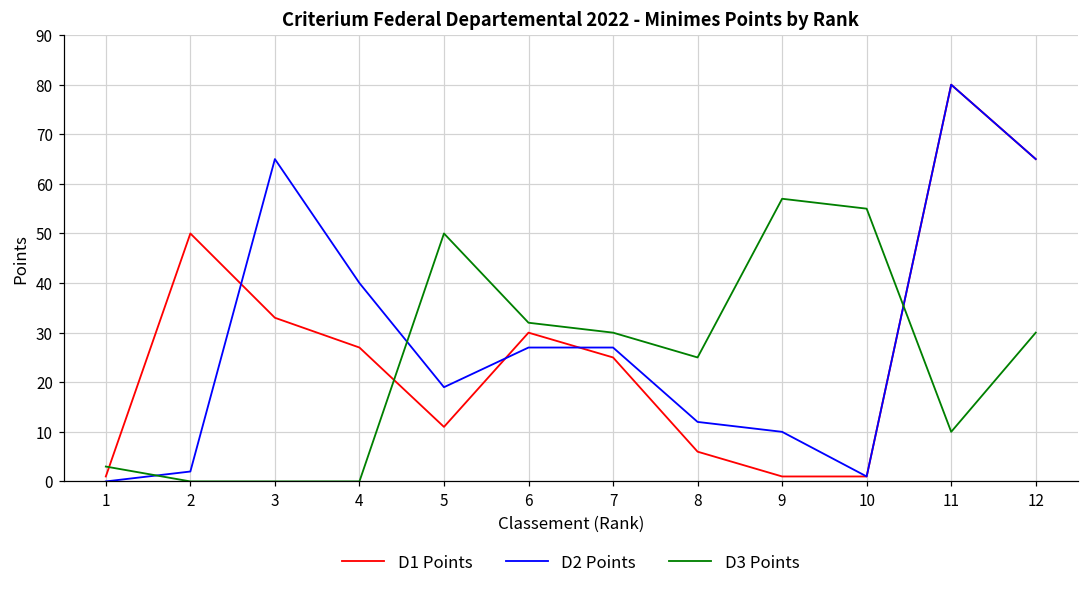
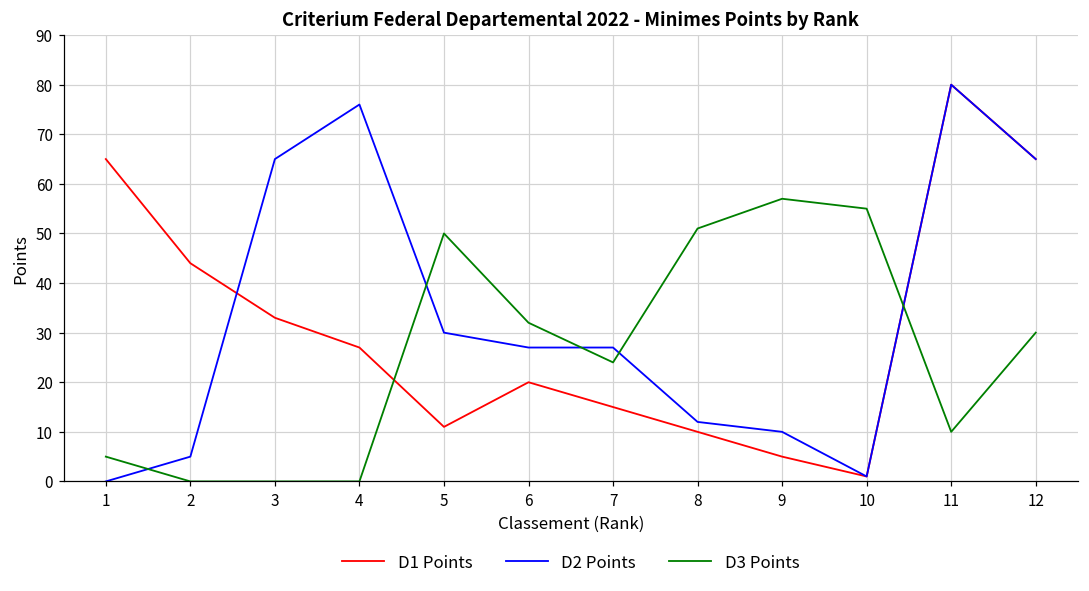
  {
    "D1 Points": {
-     "1": 1,
-     "2": 50,
+     "1": 65,
+     "2": 44,
      "3": 33,
      "4": 27,
      "5": 11,
-     "6": 30,
-     "7": 25,
-     "8": 6,
-     "9": 1
+     "6": 20,
+     "7": 15,
+     "8": 10,
+     "9": 5
    },
    "D2 Points": {
      "1": 0,
-     "2": 2,
+     "2": 5,
      "3": 65,
-     "4": 40,
-     "5": 19,
+     "4": 76,
+     "5": 30,
      "6": 27,
      "7": 27,
      "8": 12,
      "9": 10
    },
    "D3 Points": {
-     "1": 3,
+     "1": 5,
      "2": 0,
      "3": 0,
      "4": 0,
      "5": 50,
      "6": 32,
-     "7": 30,
-     "8": 25,
+     "7": 24,
+     "8": 51,
      "9": 57,
      "10": 55,
      "11": 10,
      "12": 30
    }
  }
